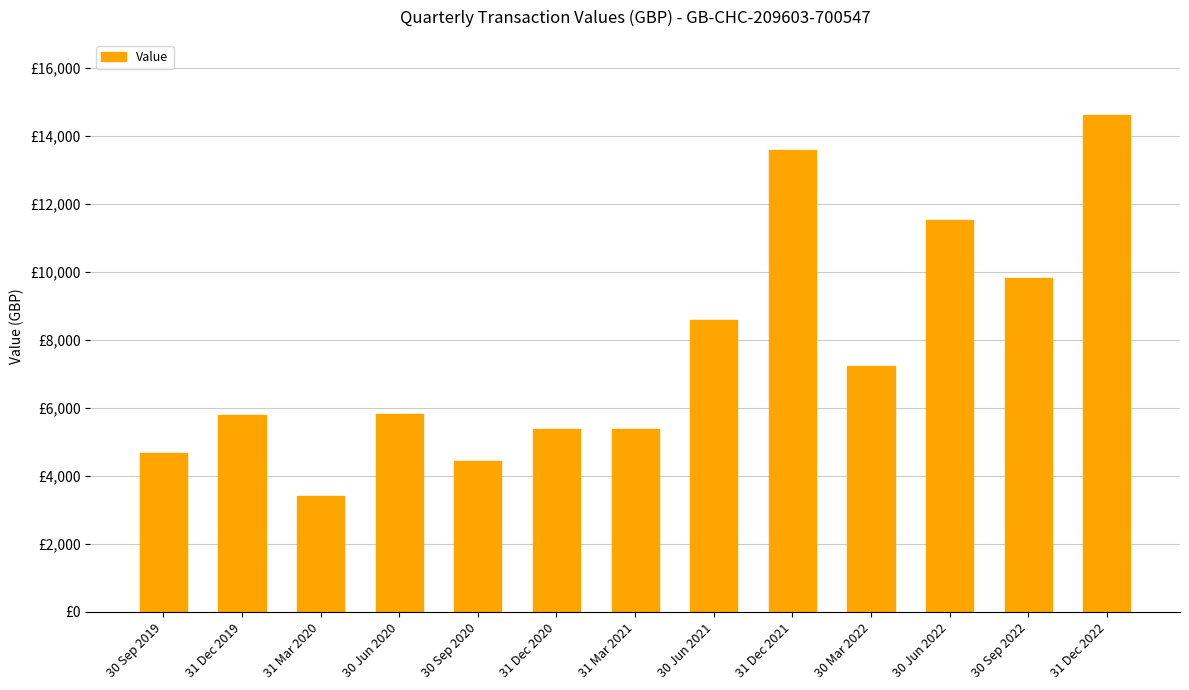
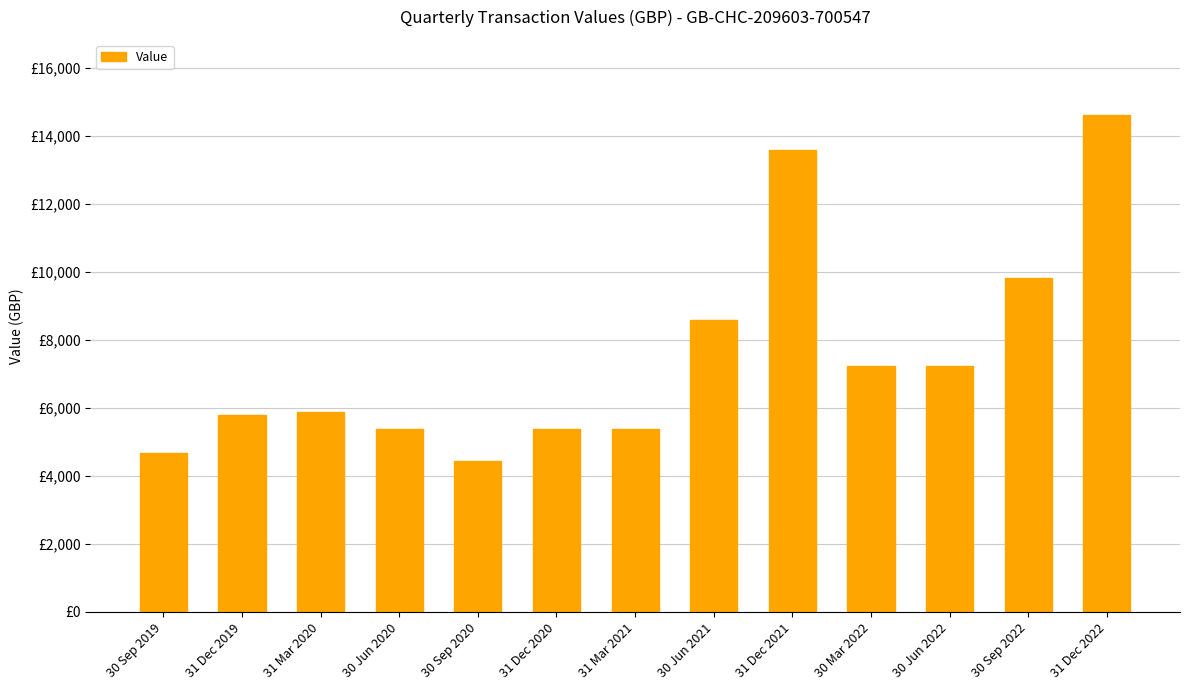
  {
    "30 Sep 2019": "£4,700",
    "31 Dec 2019": "£5,800",
-   "31 Mar 2020": "£3,400",
-   "30 Jun 2020": "£5,800",
+   "31 Mar 2020": "£5,900",
+   "30 Jun 2020": "£5,400",
    "30 Sep 2020": "£4,400",
    "31 Dec 2020": "£5,400",
    "31 Mar 2021": "£5,400",
    "30 Jun 2021": "£8,600",
    "31 Dec 2021": "£13,600",
    "30 Mar 2022": "£7,200",
-   "30 Jun 2022": "£11,500",
+   "30 Jun 2022": "£7,200",
    "30 Sep 2022": "£9,800",
    "31 Dec 2022": "£14,600"
  }
